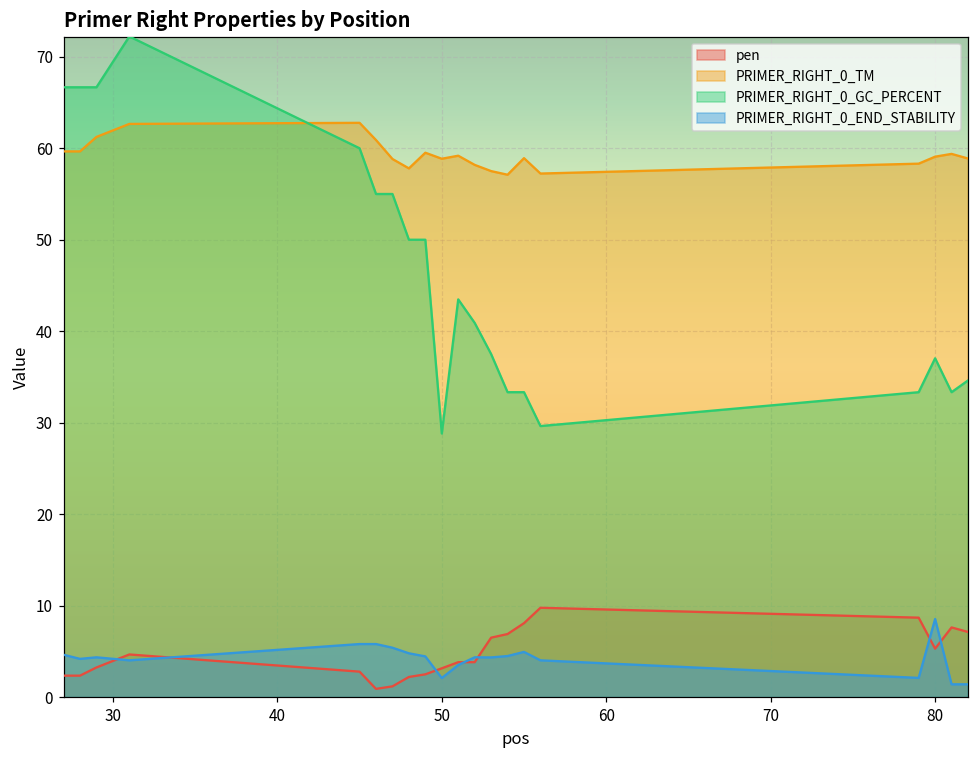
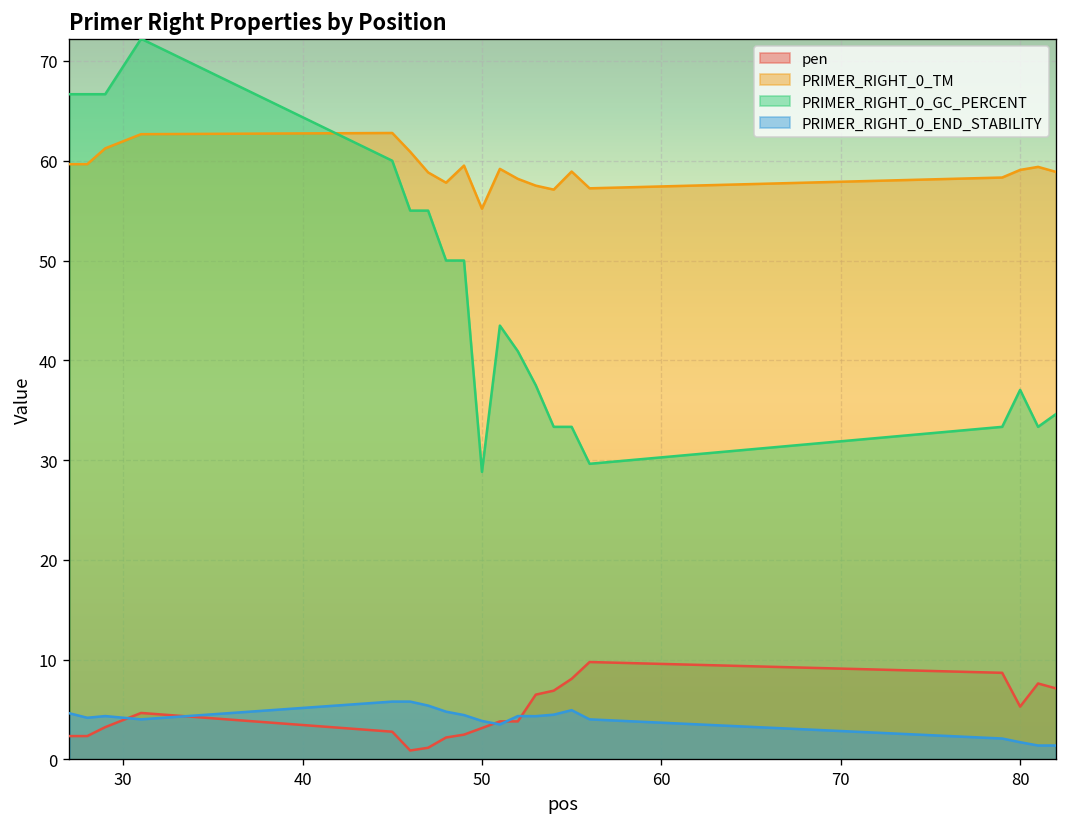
  {
    "pen": {
      "50": 3,
      "80": 5
    },
    "PRIMER_RIGHT_0_TM": {
-     "50": 59,
+     "50": 55,
      "80": 59
    },
    "PRIMER_RIGHT_0_GC_PERCENT": {
      "50": 29,
      "80": 37
    },
    "PRIMER_RIGHT_0_END_STABILITY": {
-     "50": 2,
-     "80": 9
+     "50": 4,
+     "80": 2
    }
  }
